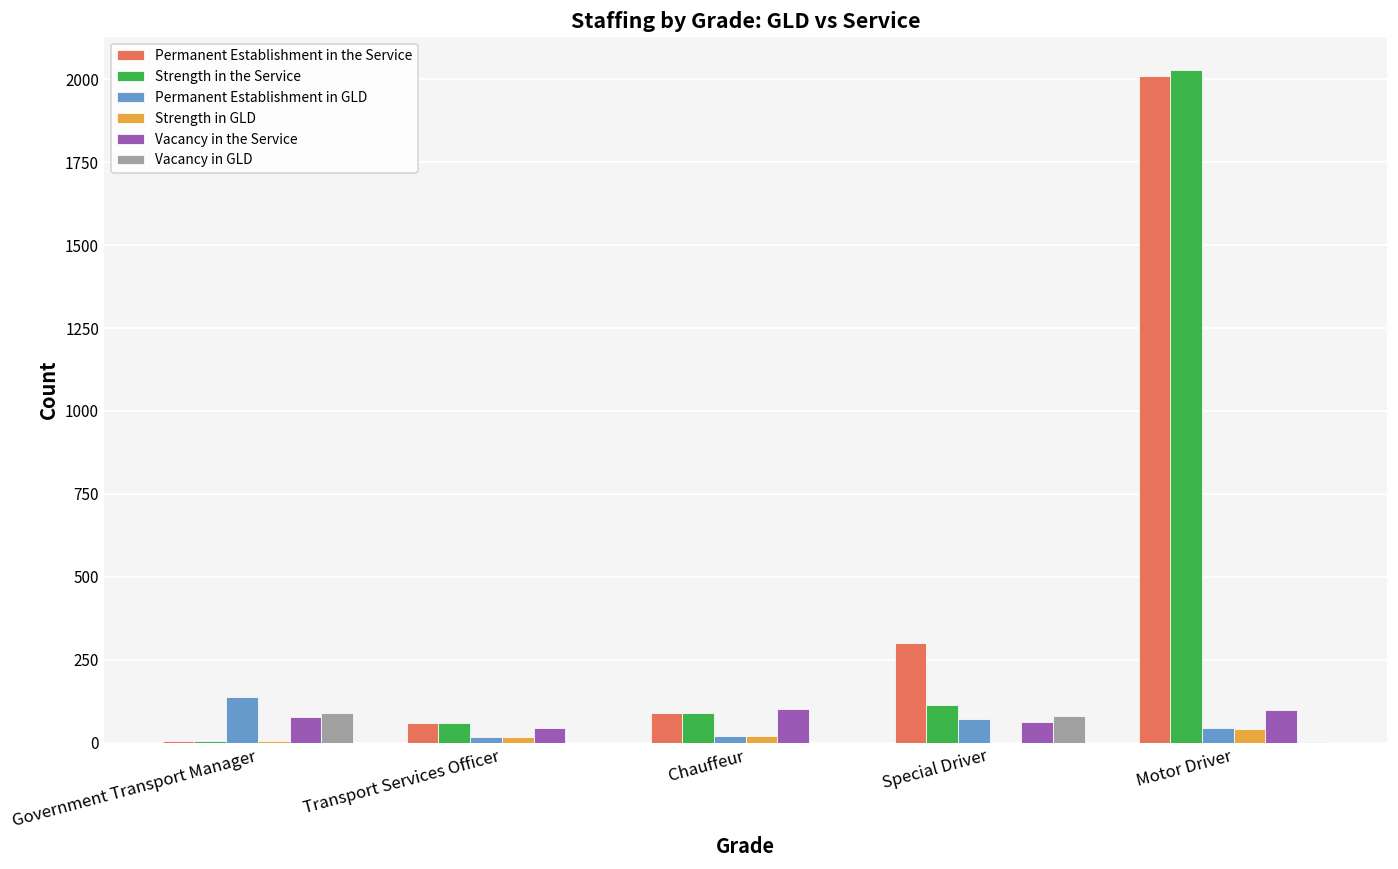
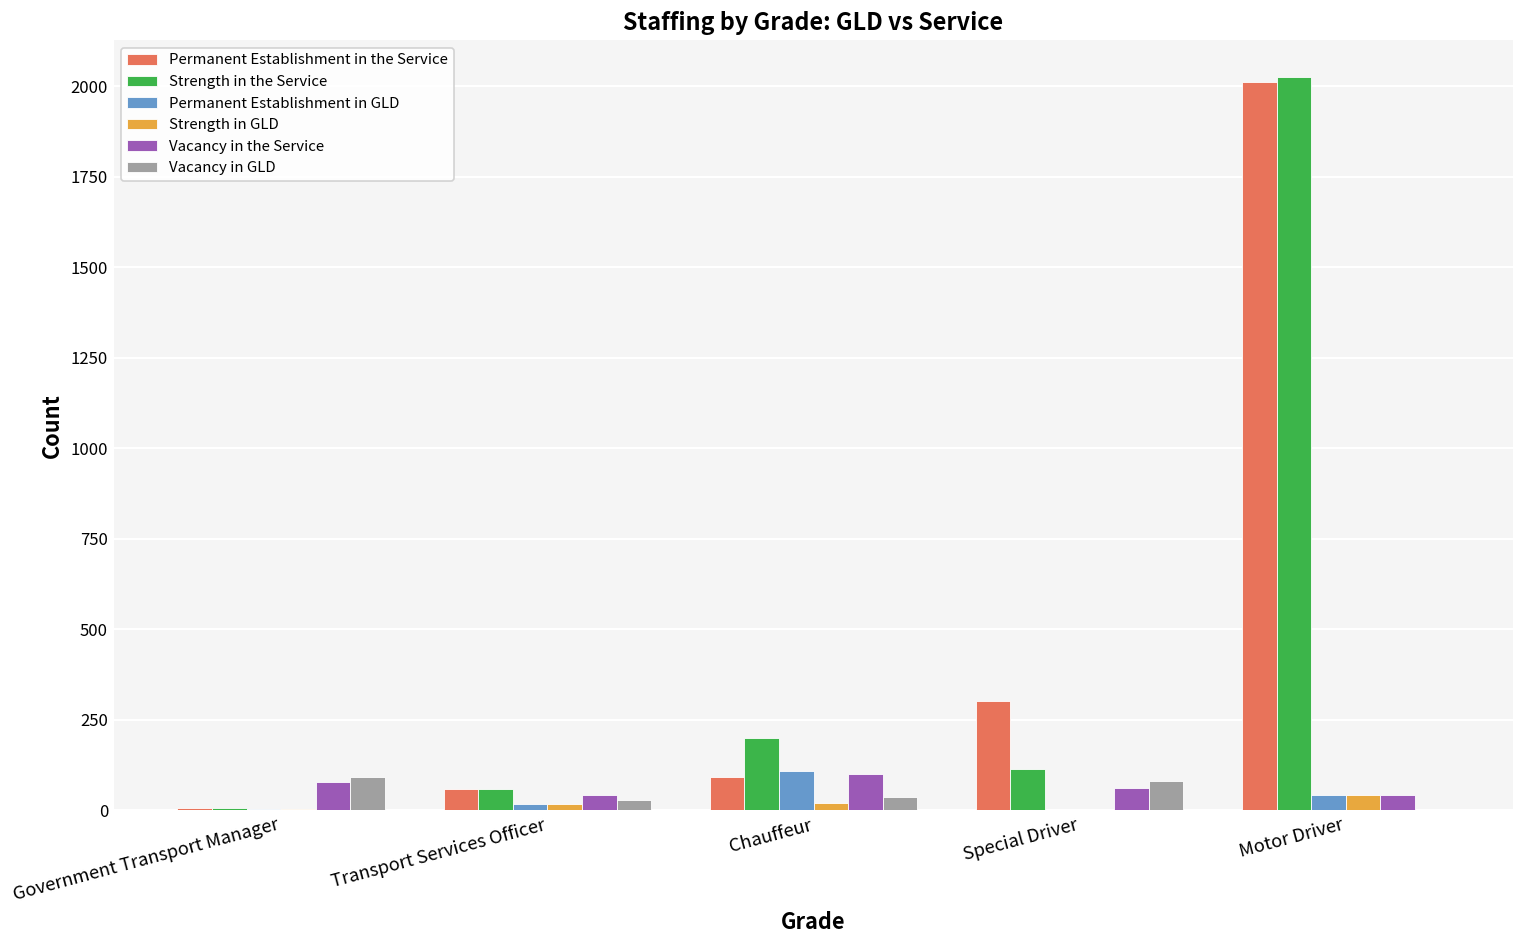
  {
    "Strength in the Service": {
      "Transport Services Officer": 60,
-     "Chauffeur": 90,
+     "Chauffeur": 200,
      "Special Driver": 110,
      "Motor Driver": 2030
    },
    "Permanent Establishment in GLD": {
-     "Government Transport Manager": 140,
+     "Government Transport Manager": 0,
      "Transport Services Officer": 20,
-     "Chauffeur": 20,
-     "Special Driver": 70,
+     "Chauffeur": 110,
+     "Special Driver": 0,
      "Motor Driver": 40
    },
    "Vacancy in the Service": {
      "Government Transport Manager": 80,
      "Transport Services Officer": 40,
      "Chauffeur": 100,
      "Special Driver": 60,
-     "Motor Driver": 100
+     "Motor Driver": 40
    },
    "Vacancy in GLD": {
      "Government Transport Manager": 90,
-     "Transport Services Officer": 0,
-     "Chauffeur": 0,
+     "Transport Services Officer": 30,
+     "Chauffeur": 40,
      "Special Driver": 80
    }
  }
